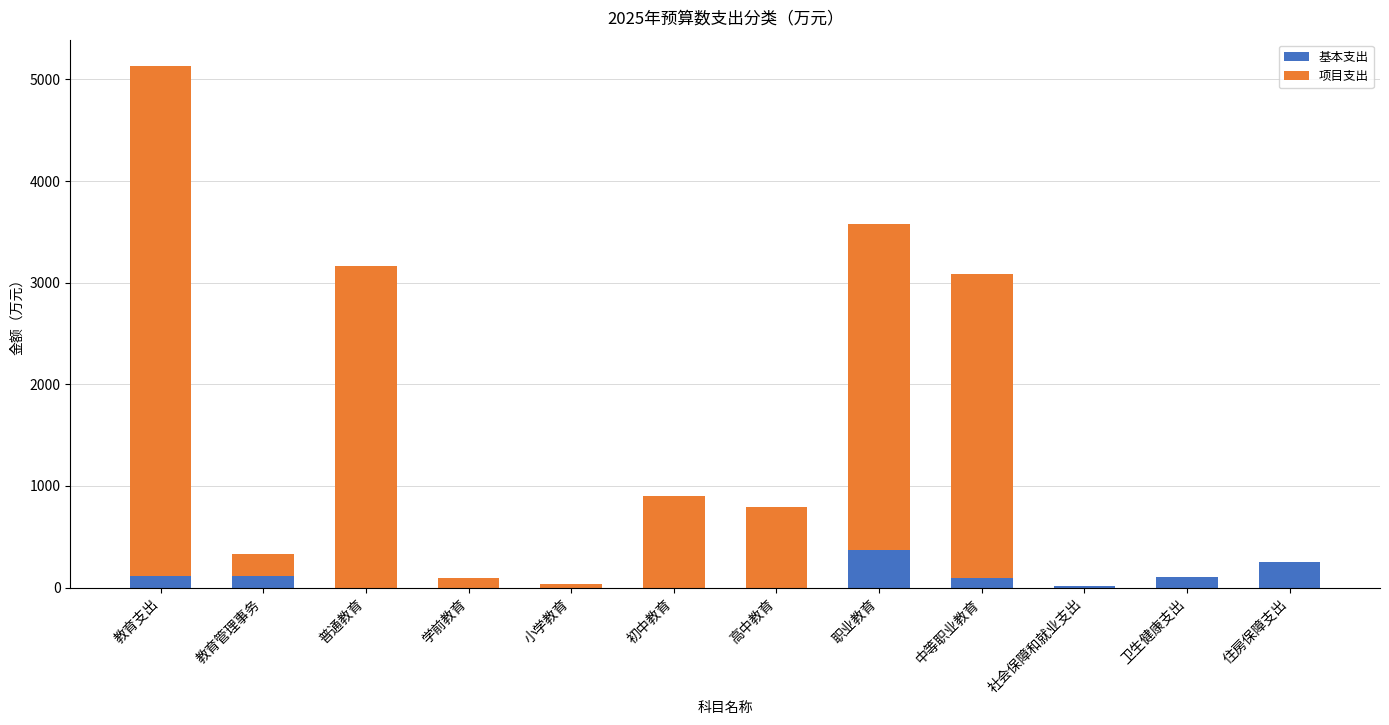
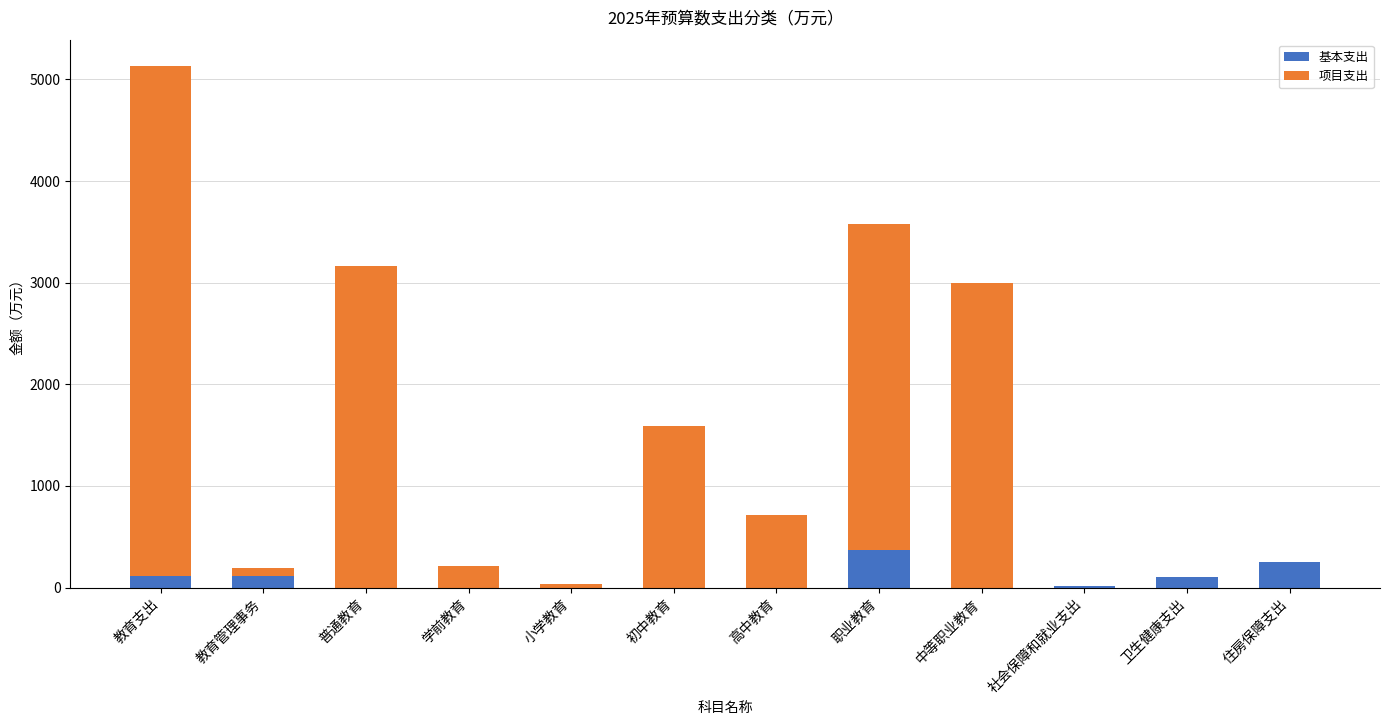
  {
    "基本支出": {
      "教育支出": 110,
      "教育管理事务": 110,
      "普通教育": 0,
      "学前教育": 0,
      "小学教育": 0,
      "初中教育": 0,
      "高中教育": 0,
      "职业教育": 370,
-     "中等职业教育": 100,
+     "中等职业教育": 0,
      "卫生健康支出": 110,
      "住房保障支出": 250
    },
    "项目支出": {
      "教育支出": 5020,
-     "教育管理事务": 220,
+     "教育管理事务": 90,
      "普通教育": 3160,
-     "学前教育": 90,
+     "学前教育": 210,
      "小学教育": 40,
-     "初中教育": 900,
-     "高中教育": 800,
+     "初中教育": 1590,
+     "高中教育": 720,
      "职业教育": 3210,
      "中等职业教育": 2990,
      "社会保障和就业支出": 0,
      "卫生健康支出": 0,
      "住房保障支出": 0
    }
  }
